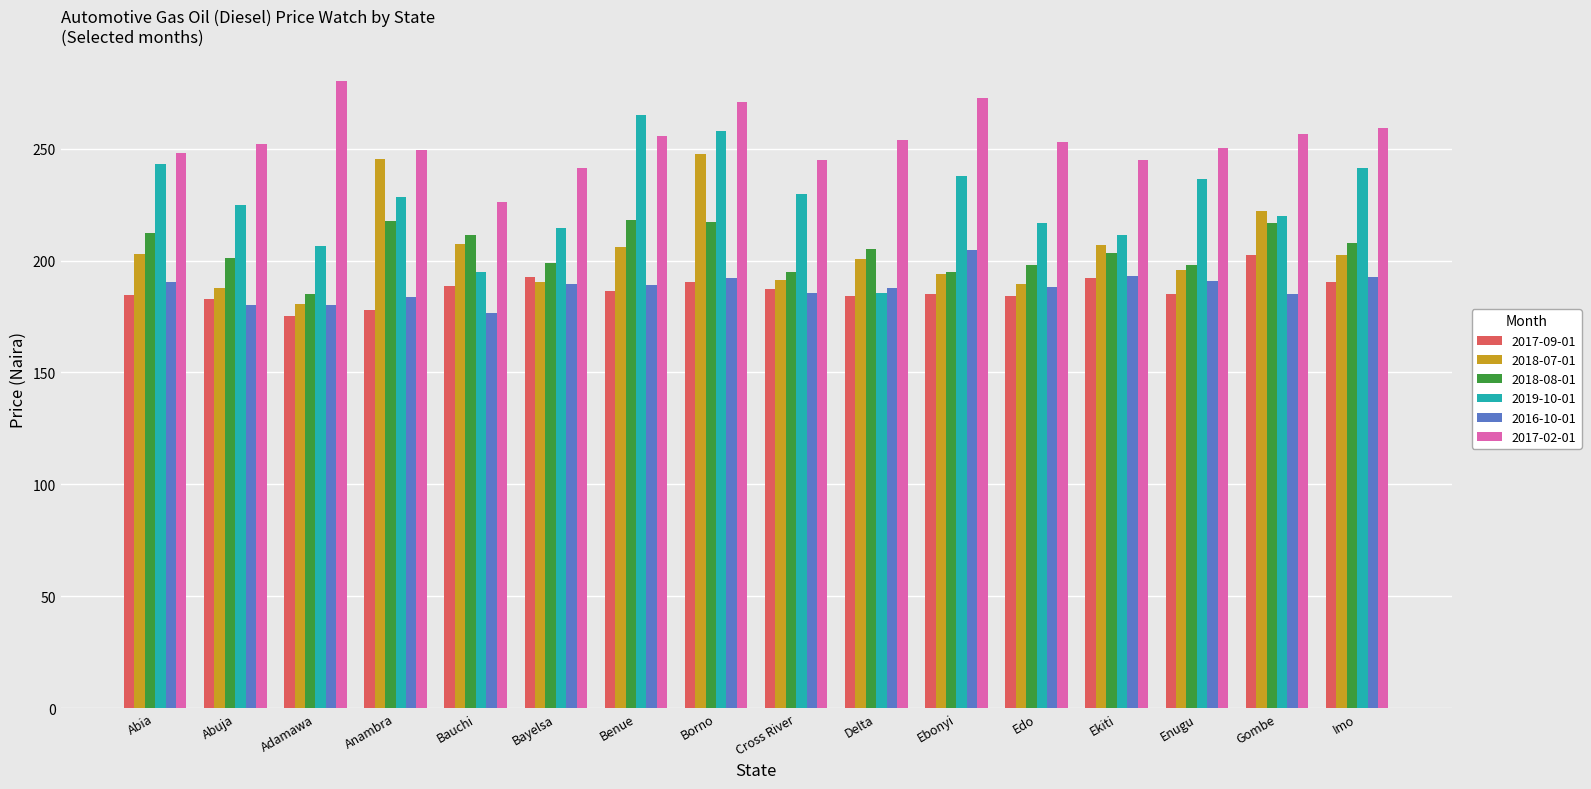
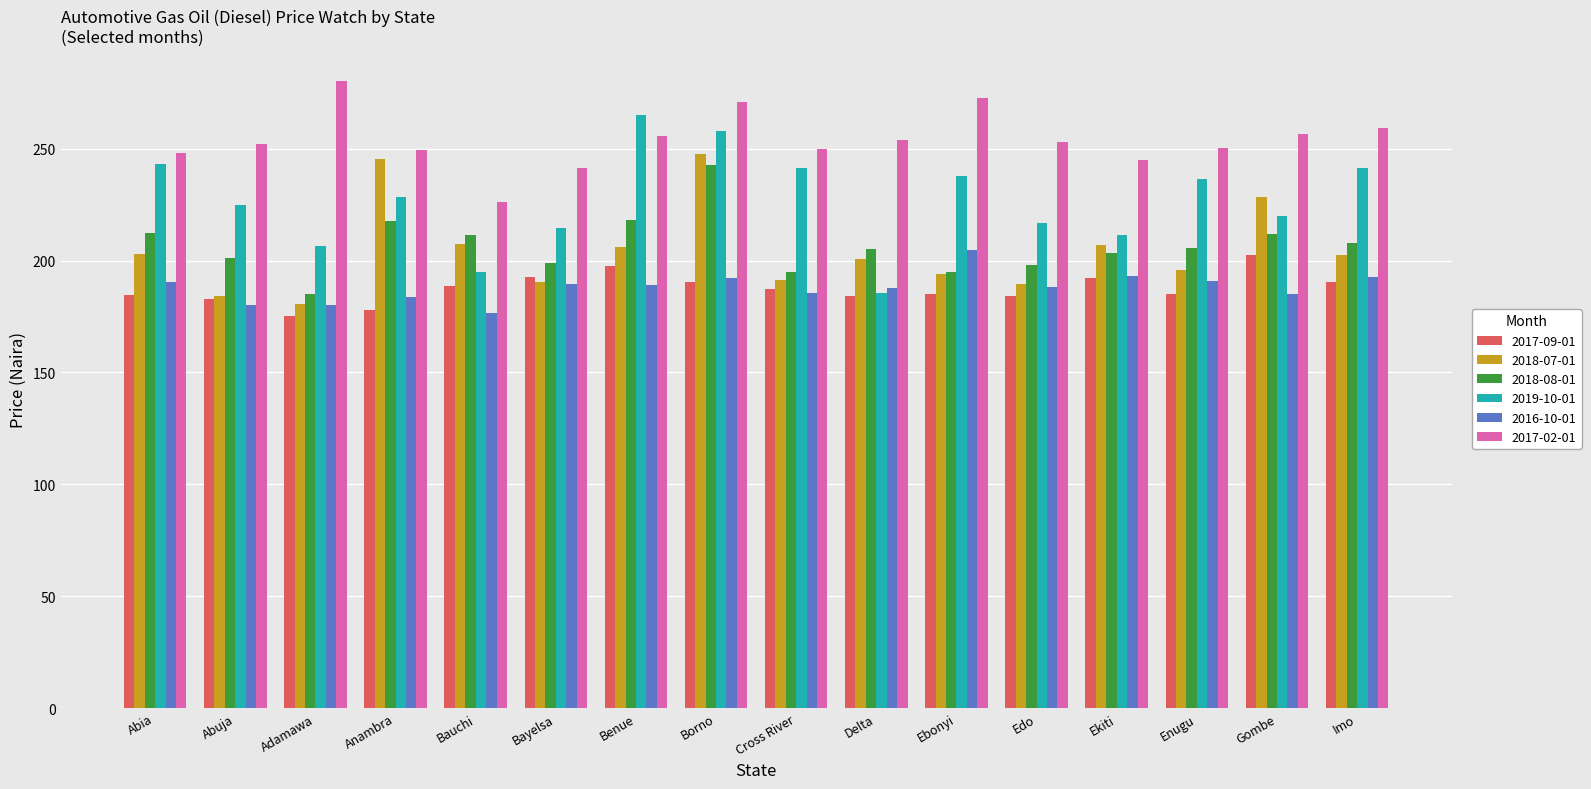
  {
    "2017-09-01": {
      "Abia": 184,
      "Abuja": 183,
      "Adamawa": 175,
      "Anambra": 178,
      "Bauchi": 189,
      "Bayelsa": 193,
-     "Benue": 186,
+     "Benue": 198,
      "Borno": 191,
      "Cross River": 187,
      "Delta": 184,
      "Ebonyi": 185,
      "Edo": 184,
      "Ekiti": 192,
      "Enugu": 185,
      "Gombe": 203,
      "Imo": 190
    },
    "2018-07-01": {
      "Abia": 203,
-     "Abuja": 188,
+     "Abuja": 184,
      "Adamawa": 180,
      "Anambra": 245,
      "Bauchi": 208,
      "Bayelsa": 191,
      "Benue": 206,
      "Borno": 248,
      "Cross River": 191,
      "Delta": 201,
      "Ebonyi": 194,
      "Edo": 190,
      "Ekiti": 207,
      "Enugu": 196,
-     "Gombe": 222,
+     "Gombe": 228,
      "Imo": 203
    },
    "2018-08-01": {
      "Abia": 212,
      "Abuja": 201,
      "Adamawa": 185,
      "Anambra": 218,
      "Bauchi": 211,
      "Bayelsa": 199,
      "Benue": 218,
-     "Borno": 217,
+     "Borno": 243,
      "Cross River": 195,
      "Delta": 205,
      "Ebonyi": 195,
      "Edo": 198,
      "Ekiti": 203,
-     "Enugu": 198,
-     "Gombe": 217,
+     "Enugu": 205,
+     "Gombe": 212,
      "Imo": 208
    },
    "2019-10-01": {
      "Abia": 243,
      "Abuja": 225,
      "Adamawa": 207,
      "Anambra": 228,
      "Bauchi": 195,
      "Bayelsa": 215,
      "Benue": 265,
      "Borno": 258,
-     "Cross River": 230,
+     "Cross River": 241,
      "Delta": 186,
      "Ebonyi": 238,
      "Edo": 217,
      "Ekiti": 211,
      "Enugu": 236,
      "Gombe": 220,
      "Imo": 241
    },
    "2016-10-01": {
      "Abia": 190,
      "Abuja": 180,
      "Adamawa": 180,
      "Anambra": 184,
      "Bauchi": 177,
      "Bayelsa": 190,
      "Benue": 189,
      "Borno": 192,
      "Cross River": 185,
      "Delta": 188,
      "Ebonyi": 205,
      "Edo": 188,
      "Ekiti": 193,
      "Enugu": 191,
      "Gombe": 185,
      "Imo": 193
    },
    "2017-02-01": {
      "Abia": 248,
      "Abuja": 252,
      "Adamawa": 280,
      "Anambra": 250,
      "Bauchi": 226,
      "Bayelsa": 241,
      "Benue": 256,
      "Borno": 271,
-     "Cross River": 245,
+     "Cross River": 250,
      "Delta": 254,
      "Ebonyi": 273,
      "Edo": 253,
      "Ekiti": 245,
      "Enugu": 250,
      "Gombe": 257,
      "Imo": 259
    }
  }
